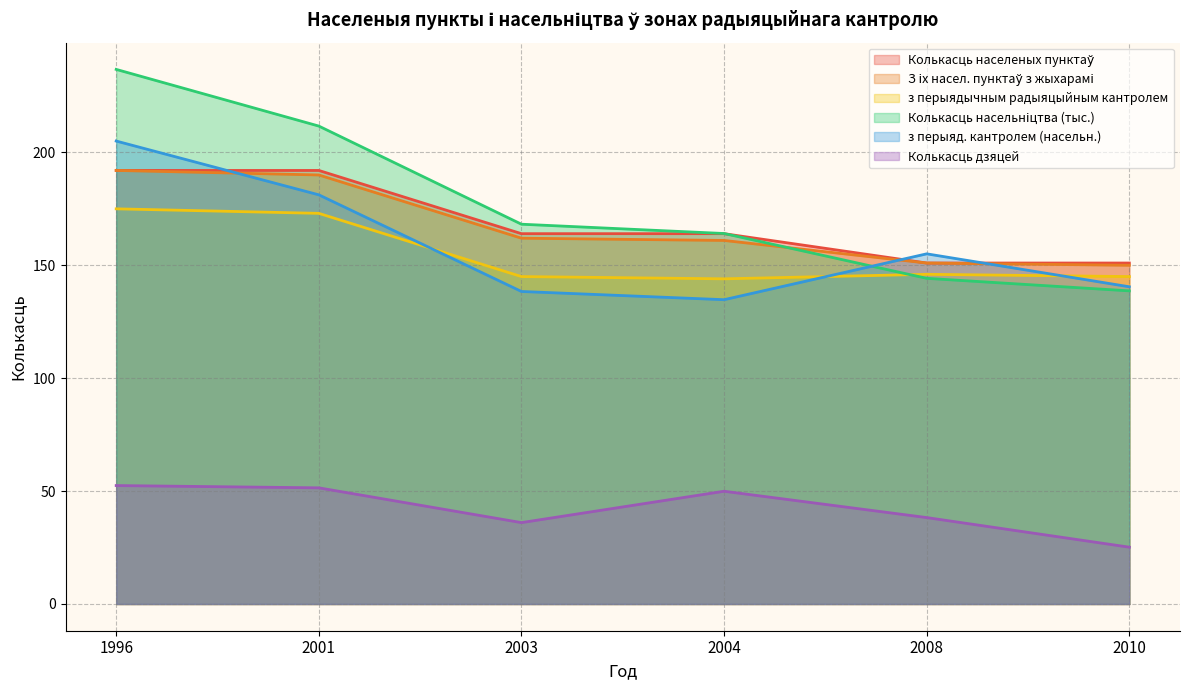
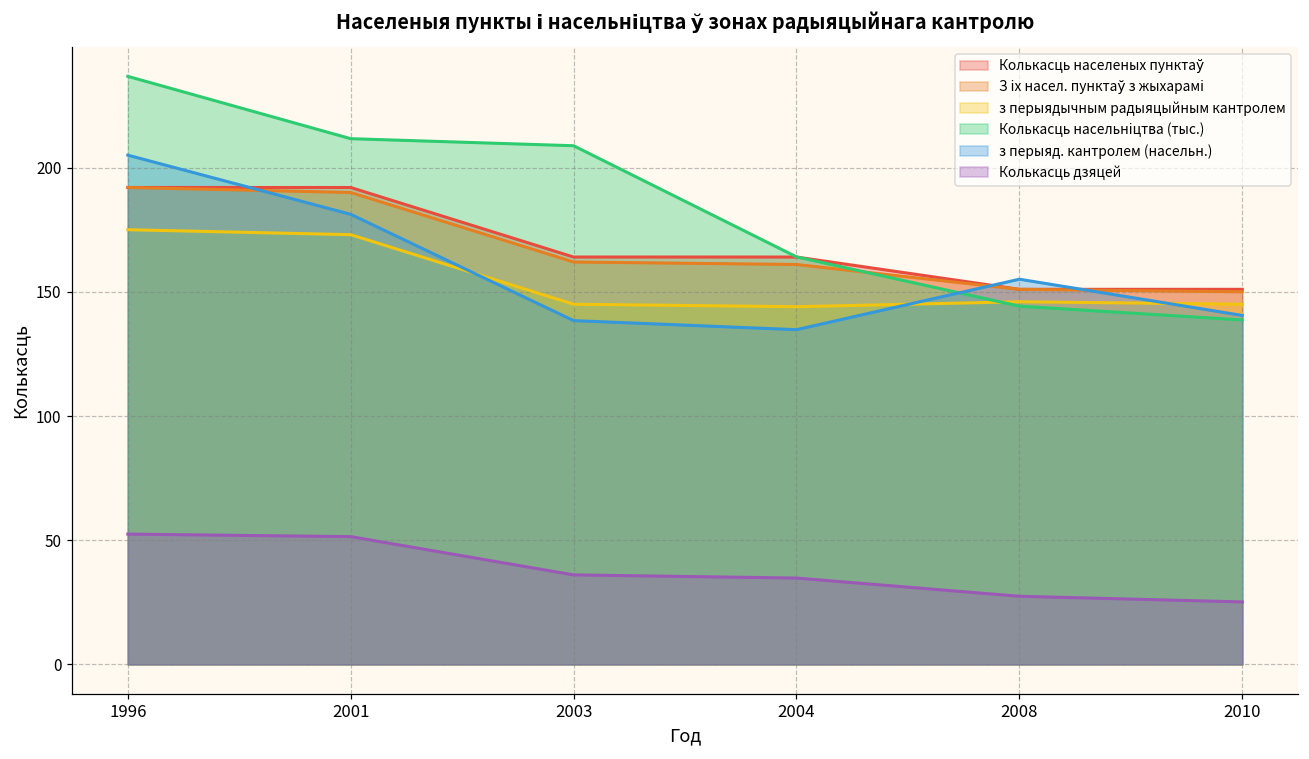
  {
    "Колькасць насельніцтва (тыс.)": {
      "1996": 237,
      "2001": 212,
-     "2003": 168,
+     "2003": 209,
      "2008": 144,
      "2010": 139
    },
    "з перыяд. кантролем (насельн.)": {
      "1996": 205,
      "2001": 181,
      "2003": 138,
      "2004": 135,
      "2008": 155,
      "2010": 140
    },
    "Колькасць дзяцей": {
      "1996": 52,
      "2001": 51,
      "2003": 36,
-     "2004": 50,
-     "2008": 38,
+     "2004": 35,
+     "2008": 27,
      "2010": 25
    }
  }
